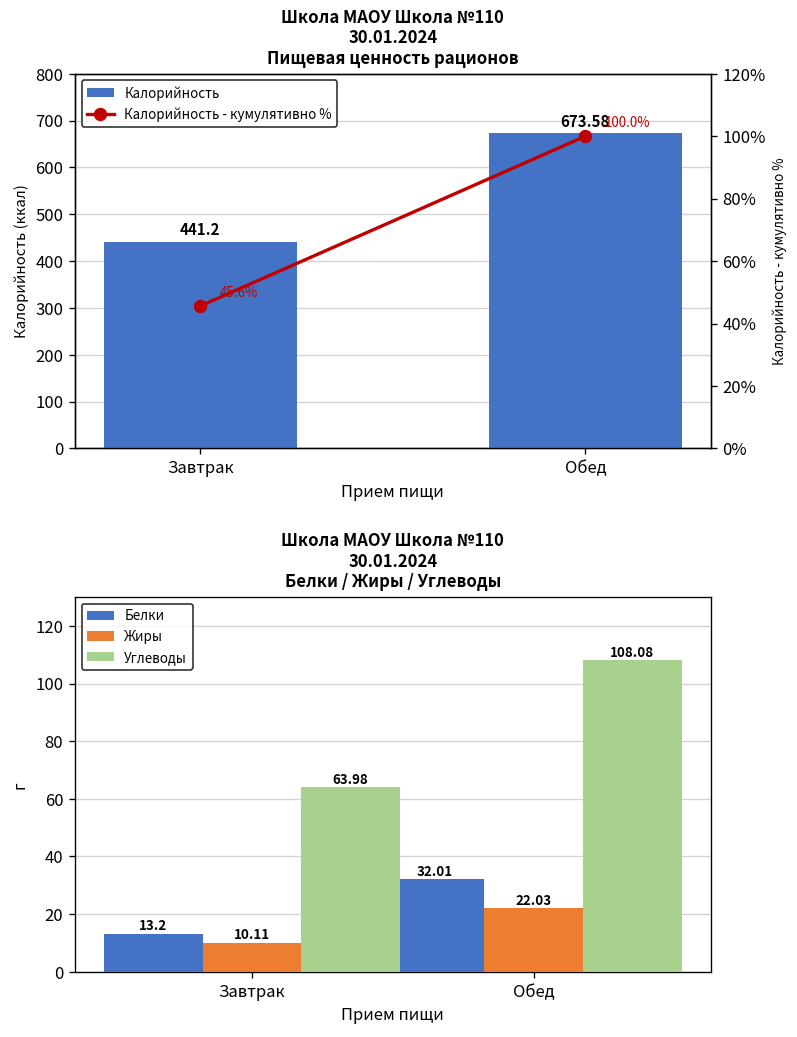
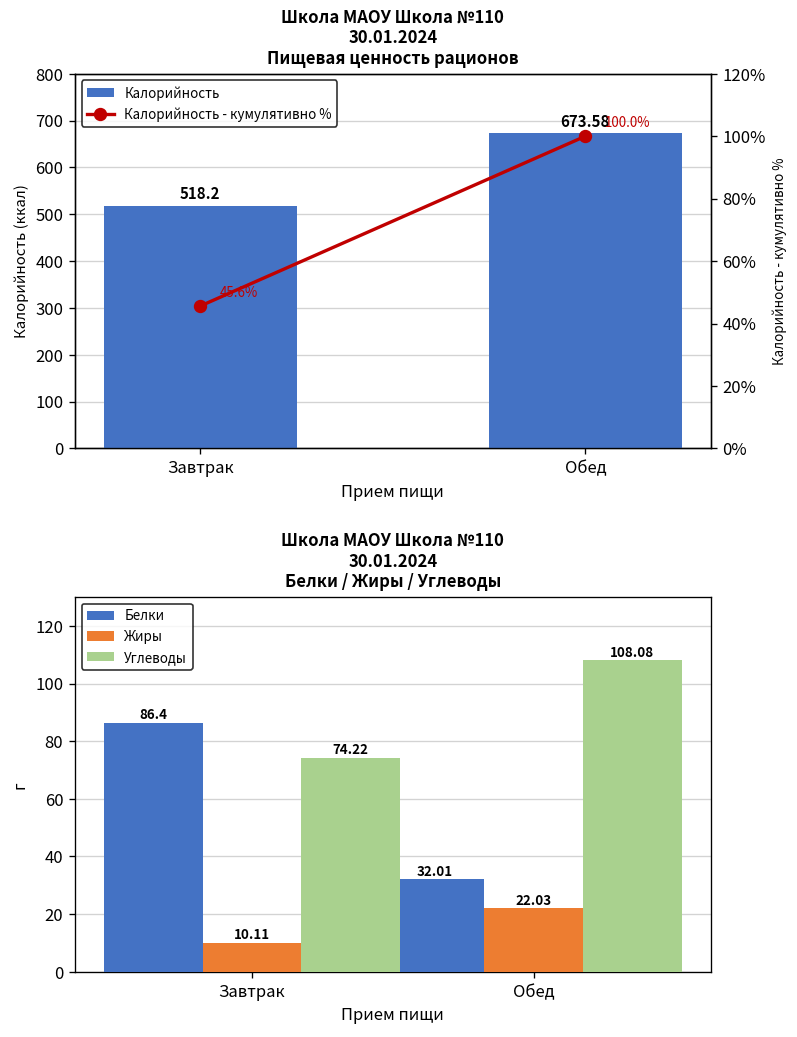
  {
    "Школа МАОУ Школа №110 30.01.2024 Пищевая ценность рационов": {
      "Калорийность": {
-       "Завтрак": "441.2",
+       "Завтрак": "518.2",
        "Обед": "673.58"
      },
      "Калорийность - кумулятивно %": {
        "Завтрак": "45.6%",
        "Обед": "100.0%"
      }
    },
    "Школа МАОУ Школа №110 30.01.2024 Белки / Жиры / Углеводы": {
      "Белки": {
-       "Завтрак": "13.2",
+       "Завтрак": "86.4",
        "Обед": "32.01"
      },
      "Жиры": {
        "Завтрак": "10.11",
        "Обед": "22.03"
      },
      "Углеводы": {
-       "Завтрак": "63.98",
+       "Завтрак": "74.22",
        "Обед": "108.08"
      }
    }
  }
